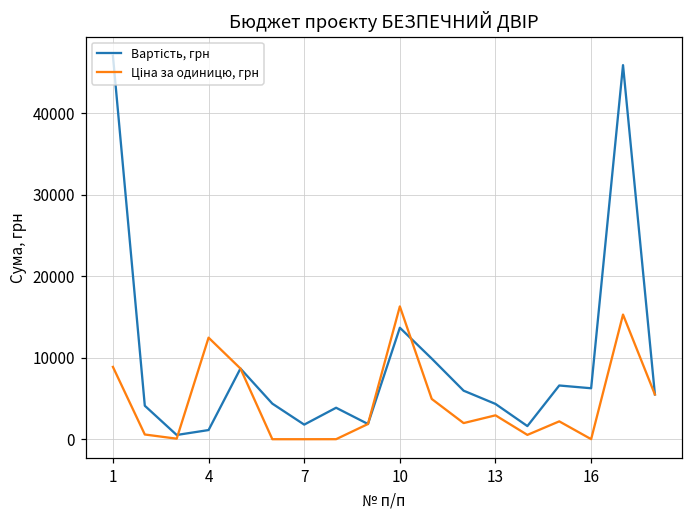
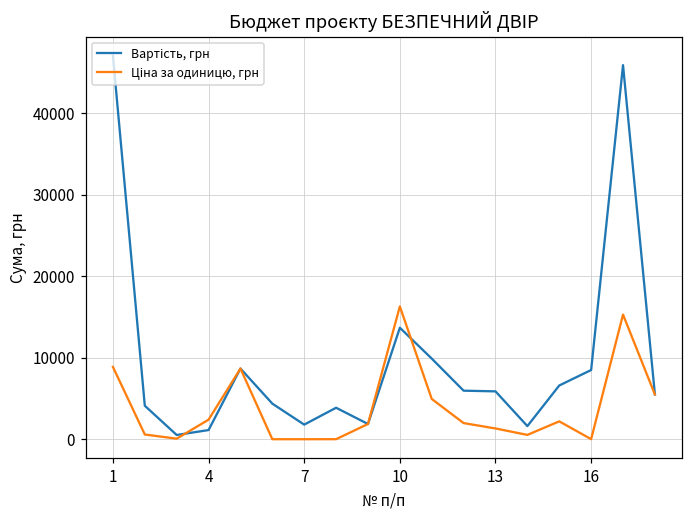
  {
    "Вартість, грн": {
      "4": 1000,
      "7": 2000,
      "10": 14000,
-     "13": 4000,
-     "16": 6000
+     "13": 6000,
+     "16": 9000
    },
    "Ціна за одиницю, грн": {
      "1": 9000,
-     "4": 12000,
+     "4": 2000,
      "7": 0,
      "10": 16000,
-     "13": 3000,
+     "13": 1000,
      "16": 0
    }
  }
